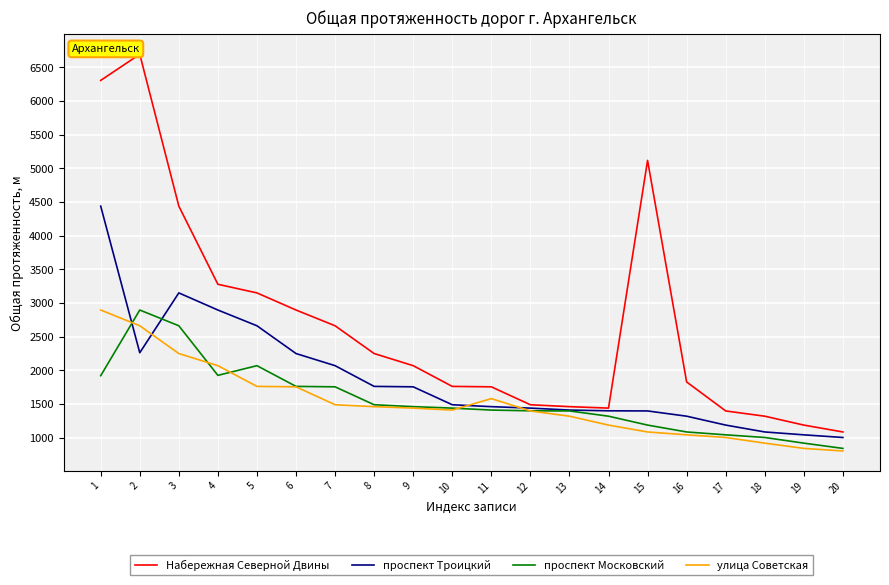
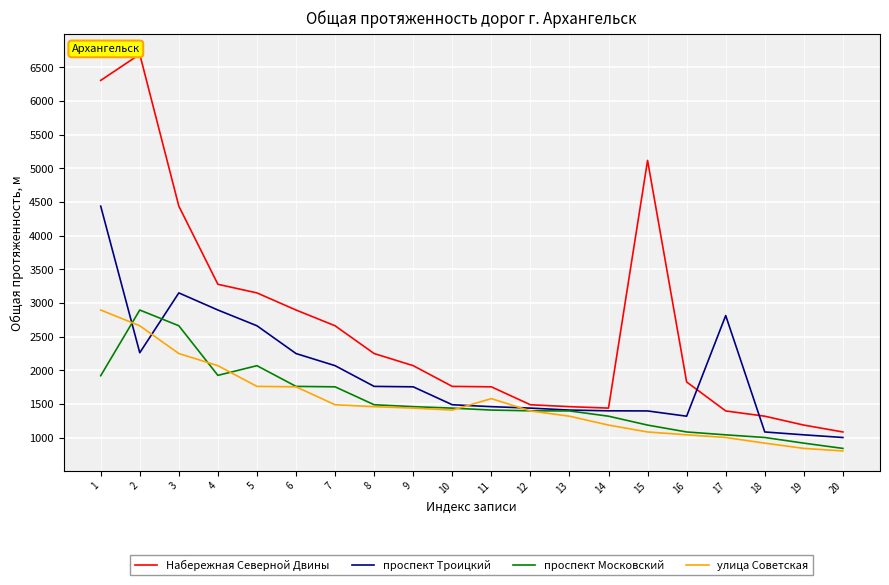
  {
    "Набережная Северной Двины": {
      "1": 6300,
      "3": 4400,
      "4": 3300,
      "5": 3200,
      "6": 2900,
      "7": 2700,
      "8": 2300,
      "9": 2100,
      "10": 1800,
      "11": 1800,
      "12": 1500,
      "13": 1500,
      "14": 1400,
      "15": 5100,
      "16": 1800,
      "17": 1400,
      "18": 1300,
      "19": 1200,
      "20": 1100
    },
    "проспект Троицкий": {
      "1": 4400,
      "2": 2300,
      "3": 3200,
      "4": 2900,
      "5": 2700,
      "6": 2300,
      "7": 2100,
      "8": 1800,
      "9": 1800,
      "10": 1500,
      "11": 1500,
      "12": 1400,
      "14": 1400,
      "15": 1400,
      "16": 1300,
-     "17": 1200,
+     "17": 2800,
      "18": 1100,
      "19": 1000,
      "20": 1000
    },
    "проспект Московский": {
      "1": 1900,
      "2": 2900,
      "3": 2700,
      "4": 1900,
      "5": 2100,
      "7": 1800,
      "11": 1400,
      "14": 1300,
      "15": 1200,
      "16": 1100,
      "17": 1000,
      "18": 1000,
      "19": 900
    },
    "улица Советская": {
      "1": 2900,
      "2": 2700,
      "3": 2300,
      "4": 2100,
      "5": 1800,
      "7": 1500,
      "11": 1600,
      "13": 1300,
      "14": 1200,
      "15": 1100,
      "16": 1000,
      "17": 1000,
      "18": 900,
      "19": 800
    }
  }
